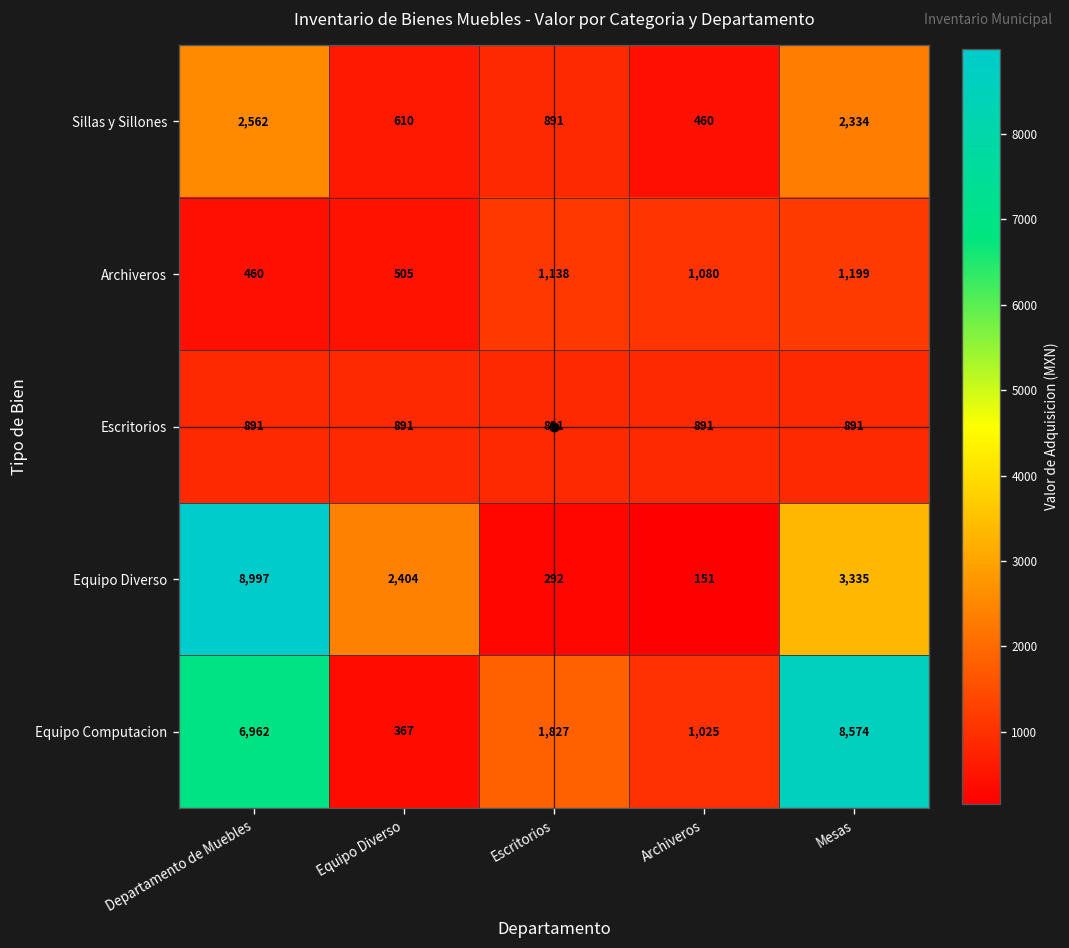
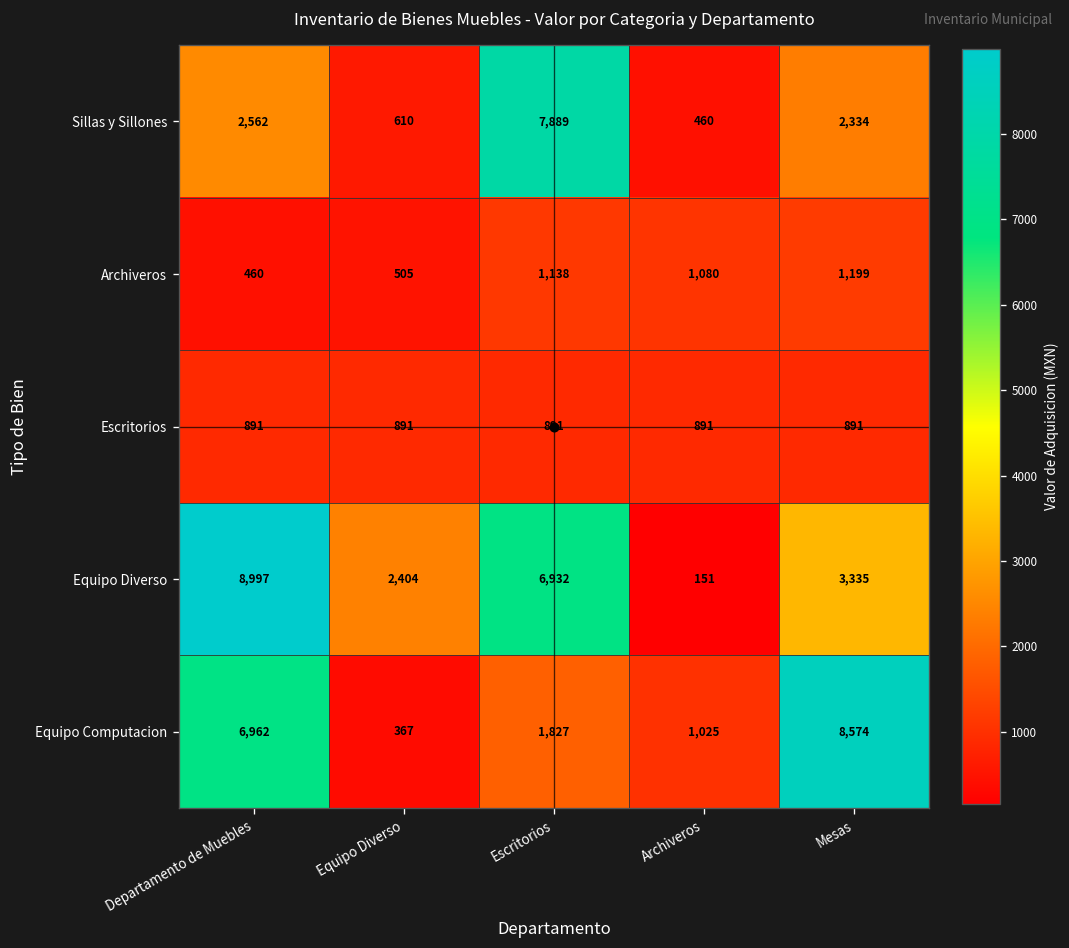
  {
    "Sillas y Sillones": {
      "Departamento de Muebles": "2,562",
      "Equipo Diverso": "610",
-     "Escritorios": "891",
+     "Escritorios": "7,889",
      "Archiveros": "460",
      "Mesas": "2,334"
    },
    "Archiveros": {
      "Departamento de Muebles": "460",
      "Equipo Diverso": "505",
      "Escritorios": "1,138",
      "Archiveros": "1,080",
      "Mesas": "1,199"
    },
    "Escritorios": {
      "Departamento de Muebles": "891",
      "Equipo Diverso": "891",
      "Archiveros": "891",
      "Mesas": "891"
    },
    "Equipo Diverso": {
      "Departamento de Muebles": "8,997",
      "Equipo Diverso": "2,404",
-     "Escritorios": "292",
+     "Escritorios": "6,932",
      "Archiveros": "151",
      "Mesas": "3,335"
    },
    "Equipo Computacion": {
      "Departamento de Muebles": "6,962",
      "Equipo Diverso": "367",
      "Escritorios": "1,827",
      "Archiveros": "1,025",
      "Mesas": "8,574"
    }
  }
